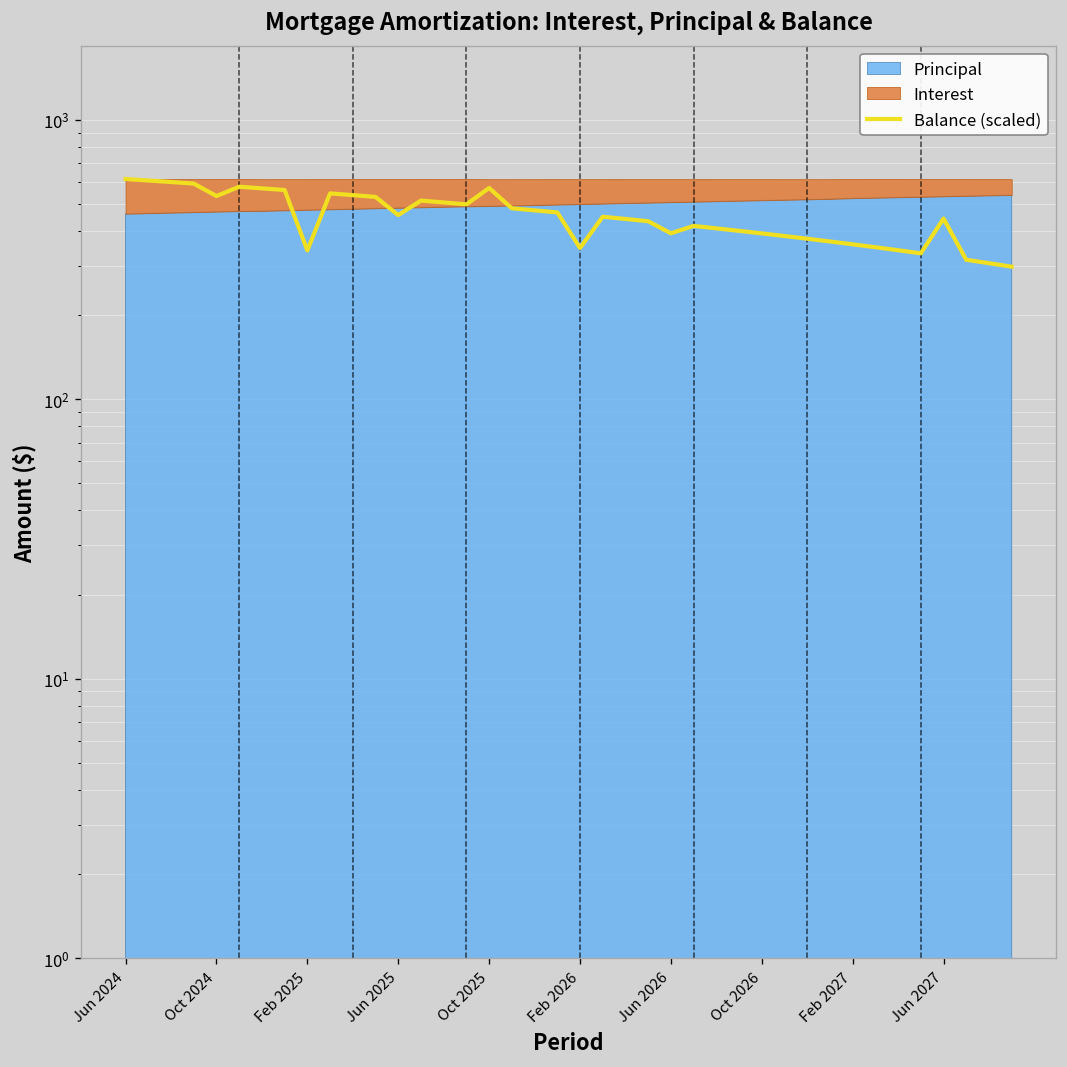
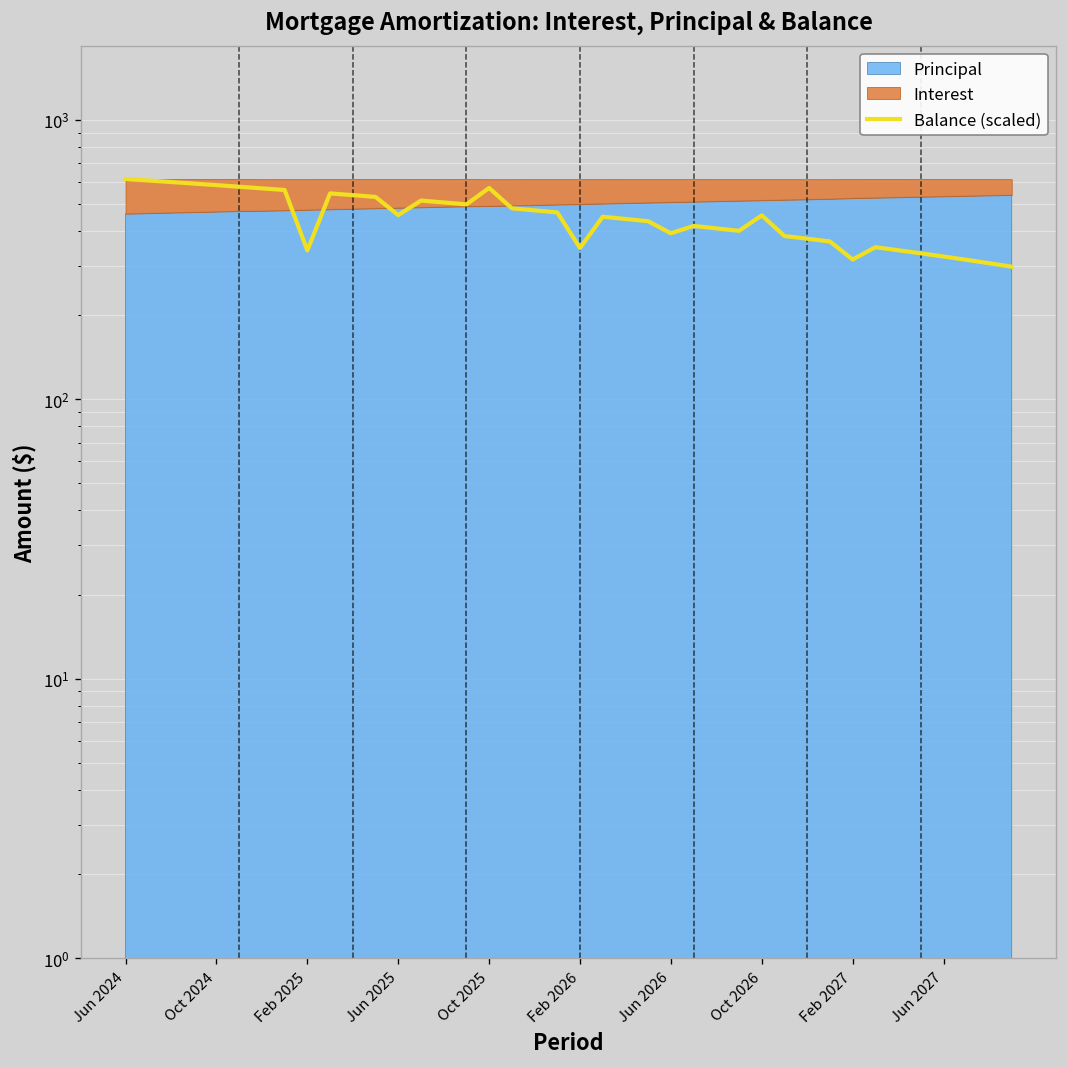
  {
    "Principal": {
      "Jun 2024": 460,
      "Oct 2024": 470,
      "Feb 2025": 480,
      "Jun 2025": 480,
      "Oct 2025": 490,
      "Feb 2026": 500,
      "Jun 2026": 510,
      "Oct 2026": 520,
      "Feb 2027": 520,
      "Jun 2027": 530
    },
    "Balance (scaled)": {
-     "Oct 2024": 530,
+     "Oct 2024": 580,
      "Feb 2025": 340,
      "Jun 2025": 460,
      "Oct 2025": 570,
      "Feb 2026": 350,
      "Jun 2026": 390,
-     "Oct 2026": 390,
-     "Feb 2027": 360,
-     "Jun 2027": 440
+     "Oct 2026": 450,
+     "Feb 2027": 320,
+     "Jun 2027": 320
    },
    "Interest": {
      "Oct 2024": 140,
      "Feb 2025": 140,
      "Jun 2025": 130,
      "Oct 2025": 120,
      "Feb 2026": 110,
      "Jun 2026": 110,
      "Oct 2026": 98,
      "Feb 2027": 90,
      "Jun 2027": 81
    }
  }
